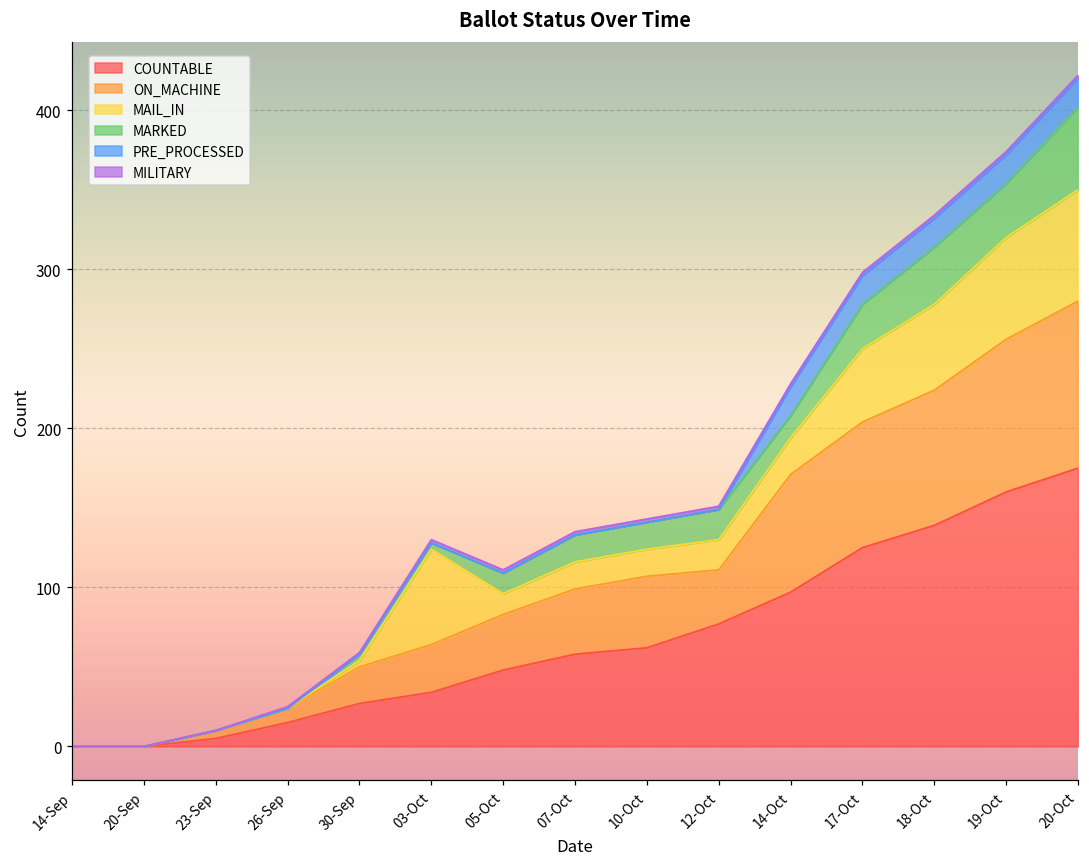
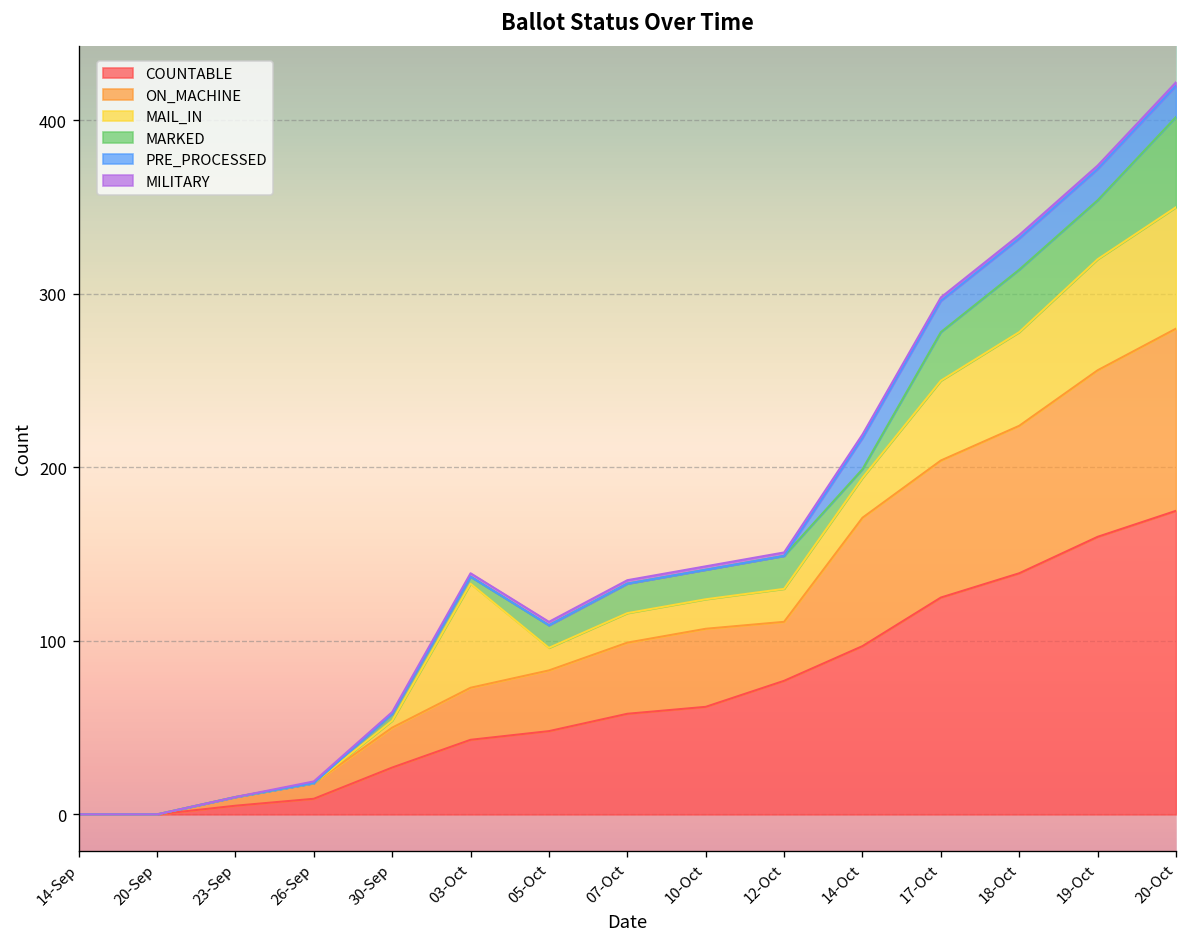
  {
    "COUNTABLE": {
      "23-Sep": 5,
-     "26-Sep": 15,
+     "26-Sep": 9,
      "30-Sep": 27,
-     "03-Oct": 34,
+     "03-Oct": 43,
      "05-Oct": 48,
      "07-Oct": 58,
      "10-Oct": 62,
      "12-Oct": 77,
      "14-Oct": 97,
      "17-Oct": 125,
      "18-Oct": 139,
      "19-Oct": 160,
      "20-Oct": 175
    },
    "ON_MACHINE": {
      "30-Sep": 23,
      "03-Oct": 30,
      "05-Oct": 35,
      "07-Oct": 41,
      "10-Oct": 45,
      "12-Oct": 34,
      "14-Oct": 74,
      "17-Oct": 79,
      "18-Oct": 85,
      "19-Oct": 96,
      "20-Oct": 105
    },
    "MAIL_IN": {
      "30-Sep": 4,
      "03-Oct": 60,
      "05-Oct": 13,
      "07-Oct": 17,
      "10-Oct": 17,
      "12-Oct": 19,
      "14-Oct": 23,
      "17-Oct": 46,
      "18-Oct": 54,
      "19-Oct": 64,
      "20-Oct": 70
    },
    "MARKED": {
-     "14-Oct": 14,
+     "14-Oct": 5,
      "17-Oct": 28,
      "18-Oct": 36,
      "19-Oct": 34,
      "20-Oct": 52
    },
    "PRE_PROCESSED": {
      "14-Oct": 18,
      "17-Oct": 18,
      "18-Oct": 18,
      "19-Oct": 18,
      "20-Oct": 18
    },
    "MILITARY": {
      "03-Oct": 2,
      "05-Oct": 2,
      "07-Oct": 2,
      "10-Oct": 2,
      "12-Oct": 2,
      "14-Oct": 2,
      "17-Oct": 2,
      "18-Oct": 2,
      "19-Oct": 2,
      "20-Oct": 2
    }
  }
